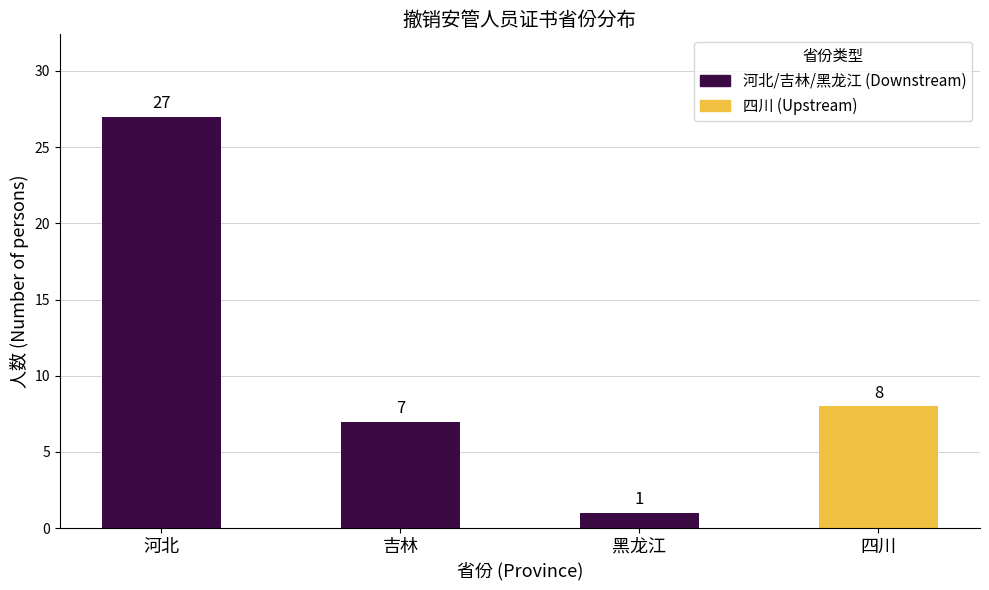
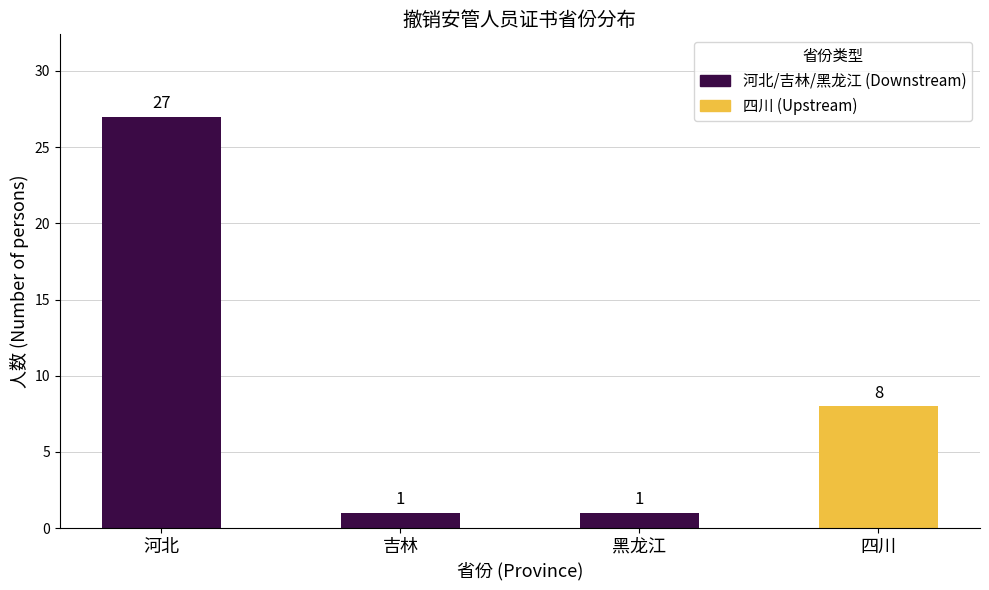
  {
    "河北": 27,
-   "吉林": 7,
+   "吉林": 1,
    "黑龙江": 1,
    "四川": 8
  }
